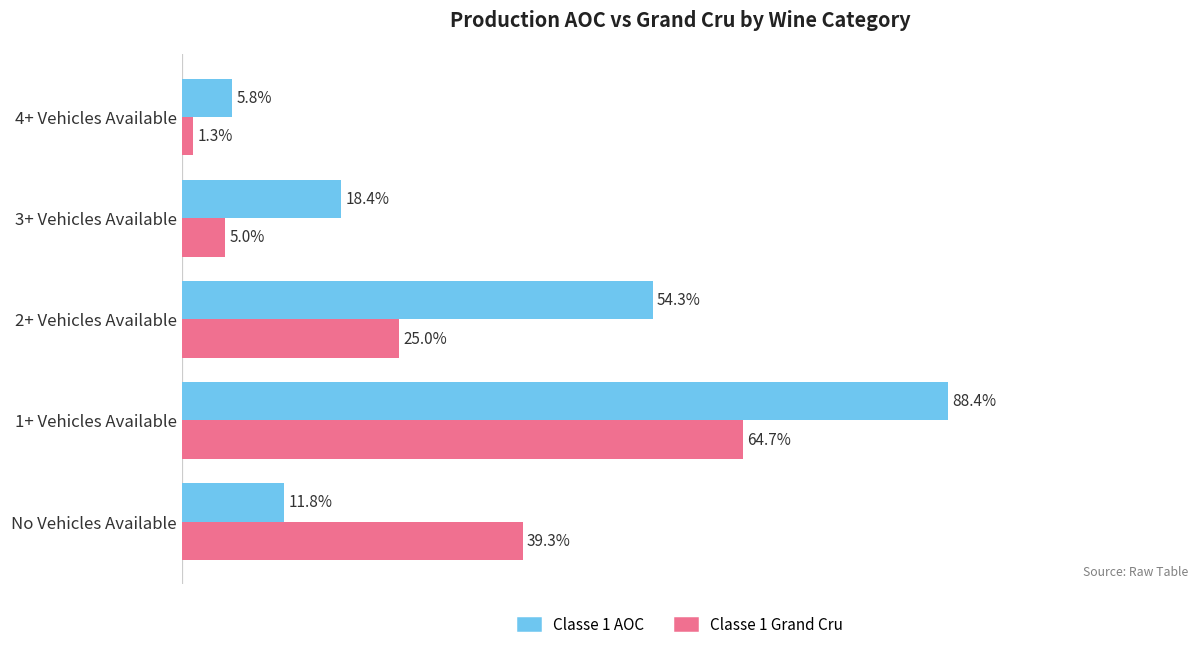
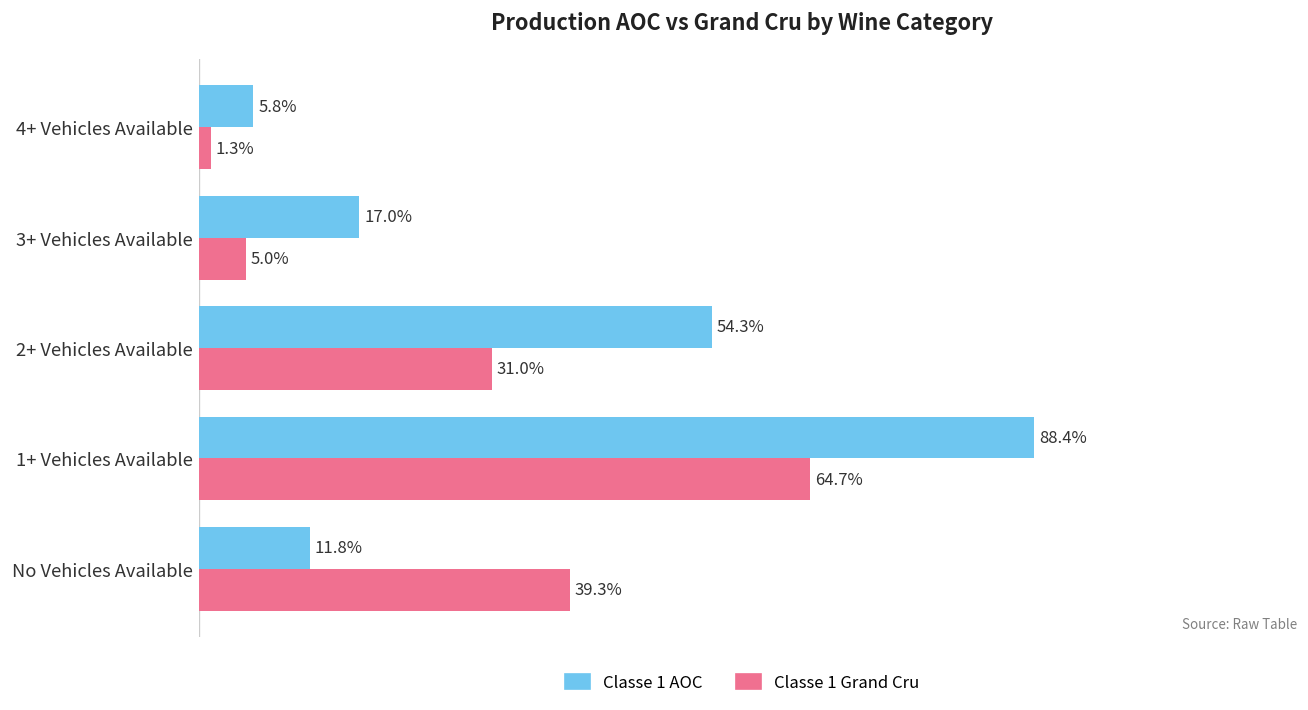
  {
    "Classe 1 AOC": {
      "4+ Vehicles Available": "5.8%",
-     "3+ Vehicles Available": "18.4%",
+     "3+ Vehicles Available": "17.0%",
      "2+ Vehicles Available": "54.3%",
      "1+ Vehicles Available": "88.4%",
      "No Vehicles Available": "11.8%"
    },
    "Classe 1 Grand Cru": {
      "4+ Vehicles Available": "1.3%",
      "3+ Vehicles Available": "5.0%",
-     "2+ Vehicles Available": "25.0%",
+     "2+ Vehicles Available": "31.0%",
      "1+ Vehicles Available": "64.7%",
      "No Vehicles Available": "39.3%"
    }
  }
